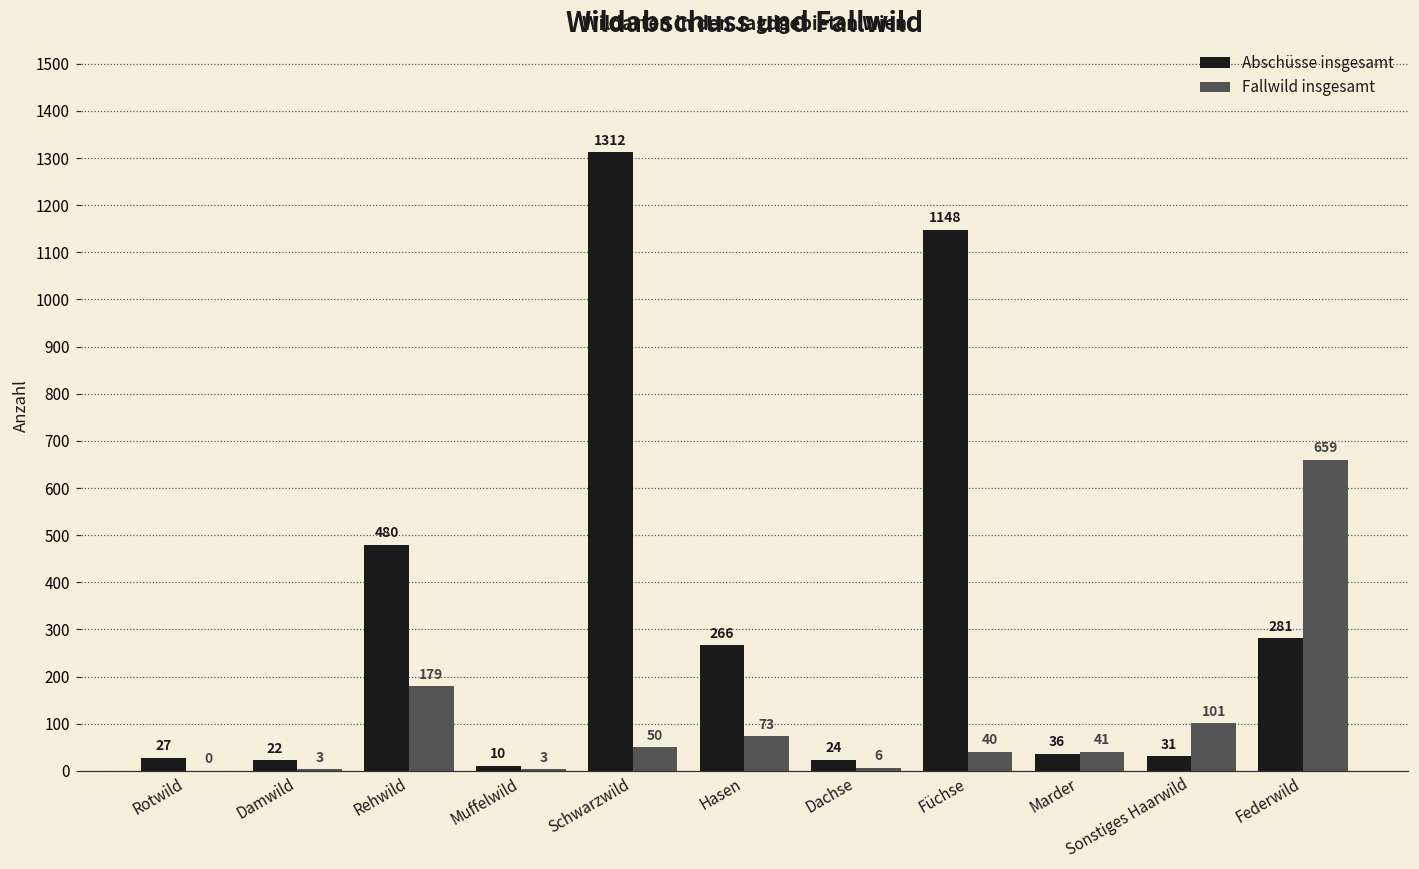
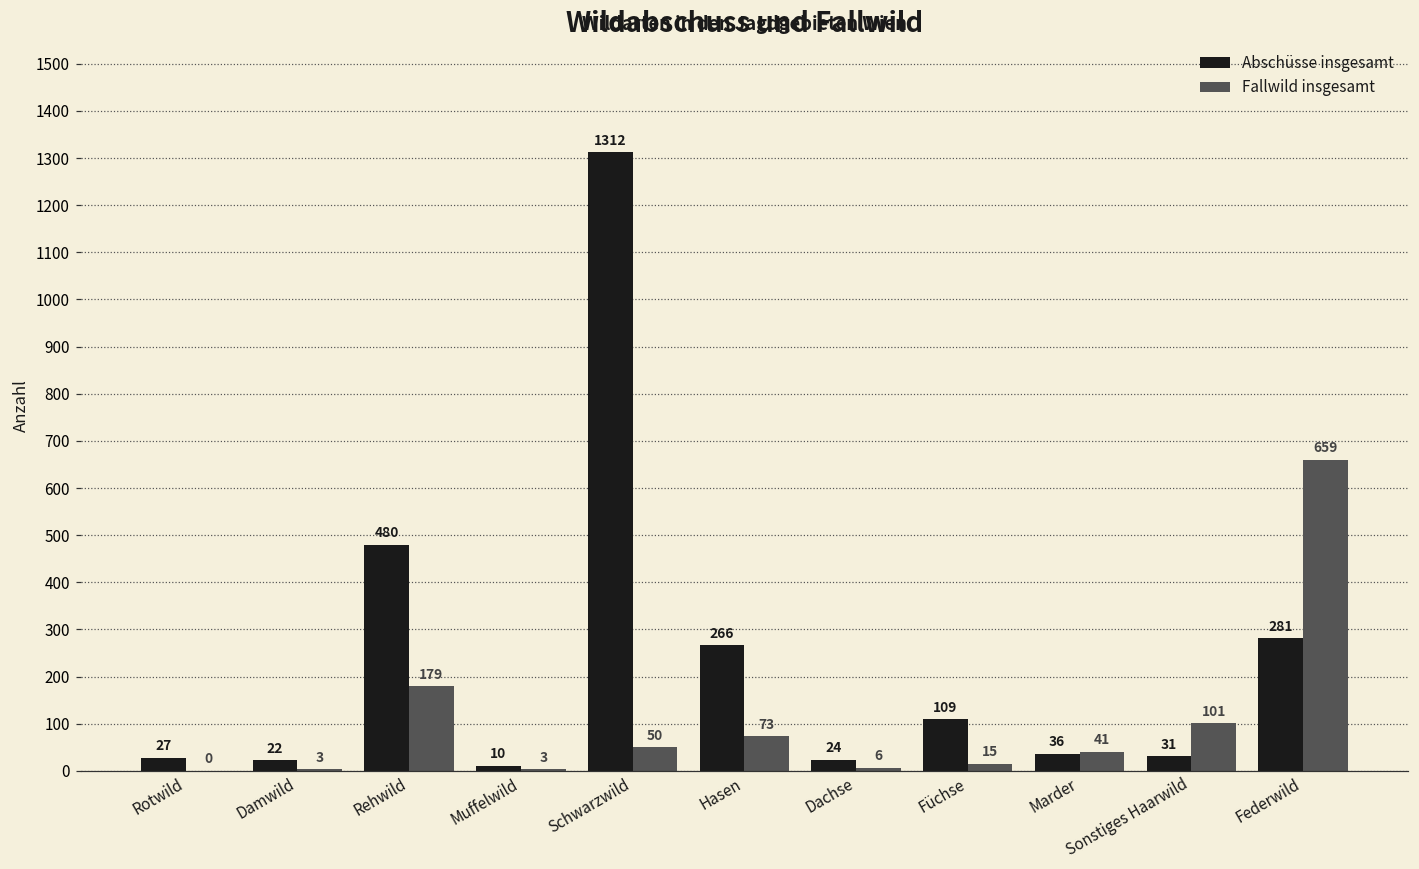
  {
    "Abschüsse insgesamt": {
      "Rotwild": 27,
      "Damwild": 22,
      "Rehwild": 480,
      "Muffelwild": 10,
      "Schwarzwild": 1312,
      "Hasen": 266,
      "Dachse": 24,
-     "Füchse": 1148,
+     "Füchse": 109,
      "Marder": 36,
      "Sonstiges Haarwild": 31,
      "Federwild": 281
    },
    "Fallwild insgesamt": {
      "Rotwild": 0,
      "Damwild": 3,
      "Rehwild": 179,
      "Muffelwild": 3,
      "Schwarzwild": 50,
      "Hasen": 73,
      "Dachse": 6,
-     "Füchse": 40,
+     "Füchse": 15,
      "Marder": 41,
      "Sonstiges Haarwild": 101,
      "Federwild": 659
    }
  }
